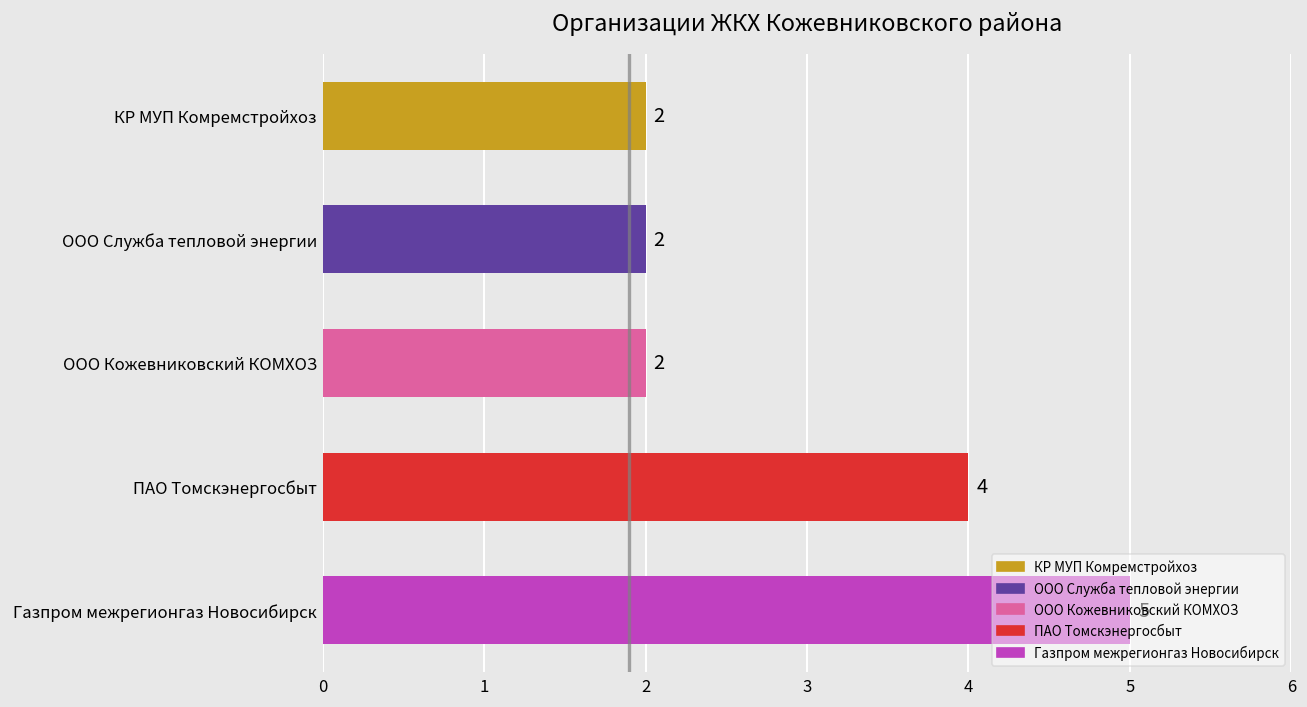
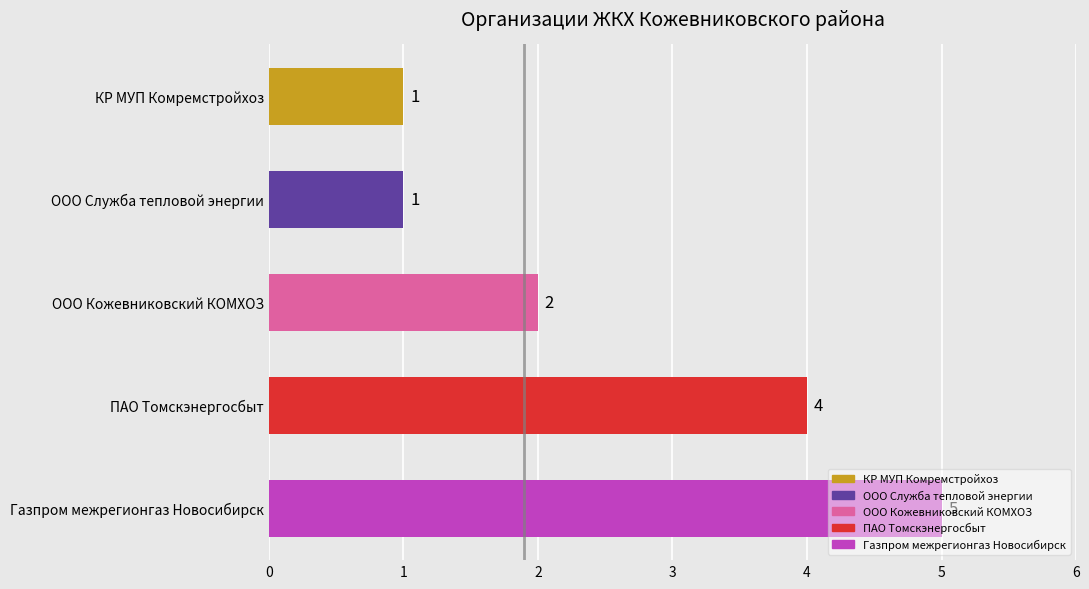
  {
-   "КР МУП Комремстройхоз": 2,
-   "ООО Служба тепловой энергии": 2,
+   "КР МУП Комремстройхоз": 1,
+   "ООО Служба тепловой энергии": 1,
    "ООО Кожевниковский КОМХОЗ": 2,
    "ПАО Томскэнергосбыт": 4
  }
